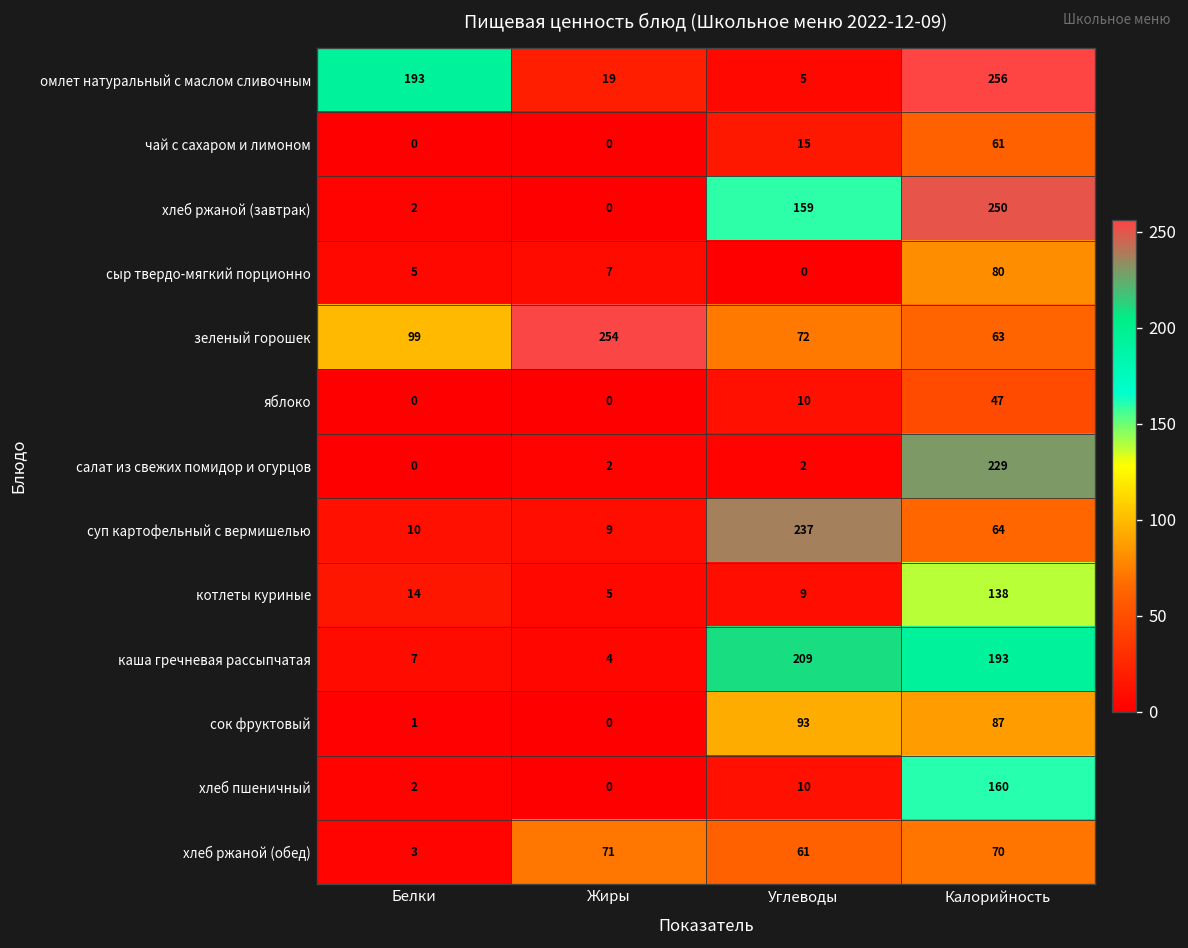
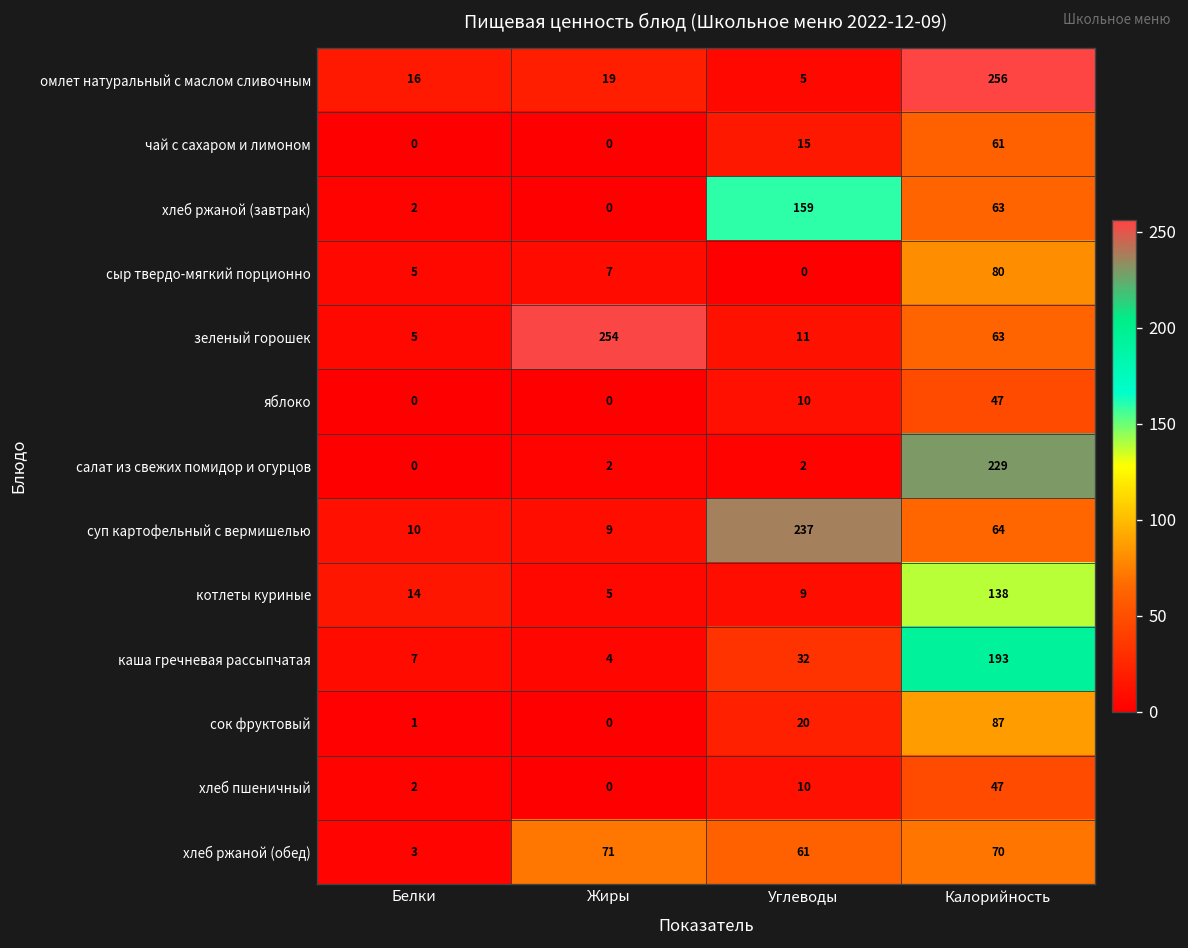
  {
    "омлет натуральный с маслом сливочным": {
-     "Белки": 193,
+     "Белки": 16,
      "Жиры": 19,
      "Углеводы": 5,
      "Калорийность": 256
    },
    "чай с сахаром и лимоном": {
      "Белки": 0,
      "Жиры": 0,
      "Углеводы": 15,
      "Калорийность": 61
    },
    "хлеб ржаной (завтрак)": {
      "Белки": 2,
      "Жиры": 0,
      "Углеводы": 159,
-     "Калорийность": 250
+     "Калорийность": 63
    },
    "сыр твердо-мягкий порционно": {
      "Белки": 5,
      "Жиры": 7,
      "Углеводы": 0,
      "Калорийность": 80
    },
    "зеленый горошек": {
-     "Белки": 99,
+     "Белки": 5,
      "Жиры": 254,
-     "Углеводы": 72,
+     "Углеводы": 11,
      "Калорийность": 63
    },
    "яблоко": {
      "Белки": 0,
      "Жиры": 0,
      "Углеводы": 10,
      "Калорийность": 47
    },
    "салат из свежих помидор и огурцов": {
      "Белки": 0,
      "Жиры": 2,
      "Углеводы": 2,
      "Калорийность": 229
    },
    "суп картофельный с вермишелью": {
      "Белки": 10,
      "Жиры": 9,
      "Углеводы": 237,
      "Калорийность": 64
    },
    "котлеты куриные": {
      "Белки": 14,
      "Жиры": 5,
      "Углеводы": 9,
      "Калорийность": 138
    },
    "каша гречневая рассыпчатая": {
      "Белки": 7,
      "Жиры": 4,
-     "Углеводы": 209,
+     "Углеводы": 32,
      "Калорийность": 193
    },
    "сок фруктовый": {
      "Белки": 1,
      "Жиры": 0,
-     "Углеводы": 93,
+     "Углеводы": 20,
      "Калорийность": 87
    },
    "хлеб пшеничный": {
      "Белки": 2,
      "Жиры": 0,
      "Углеводы": 10,
-     "Калорийность": 160
+     "Калорийность": 47
    },
    "хлеб ржаной (обед)": {
      "Белки": 3,
      "Жиры": 71,
      "Углеводы": 61,
      "Калорийность": 70
    }
  }
